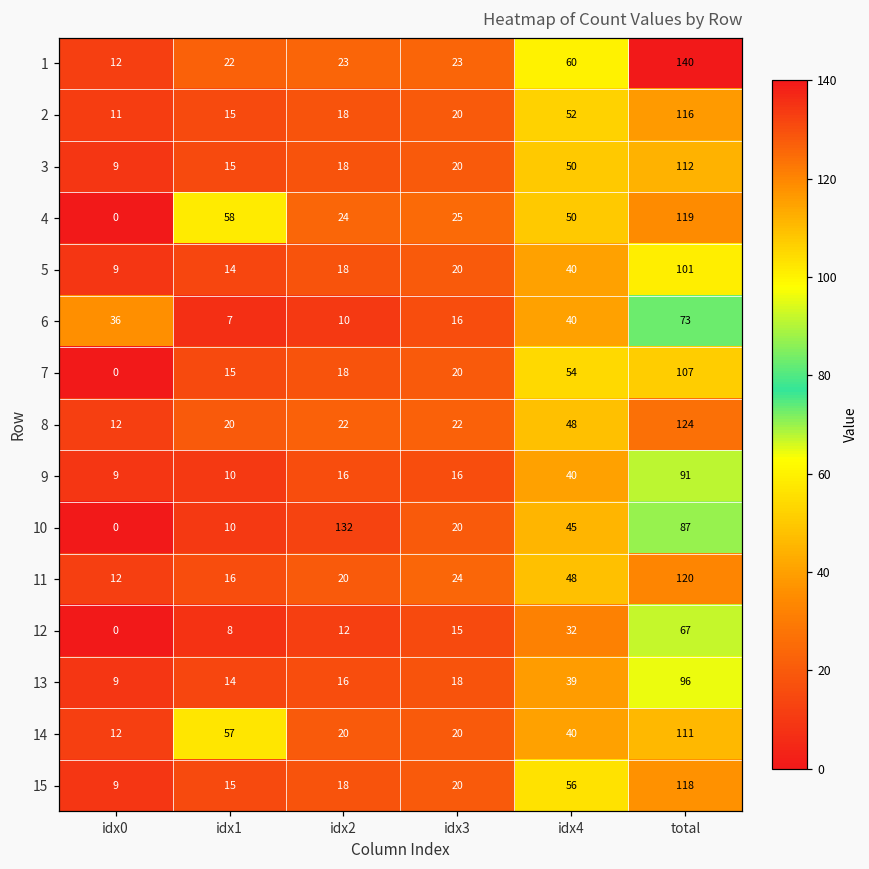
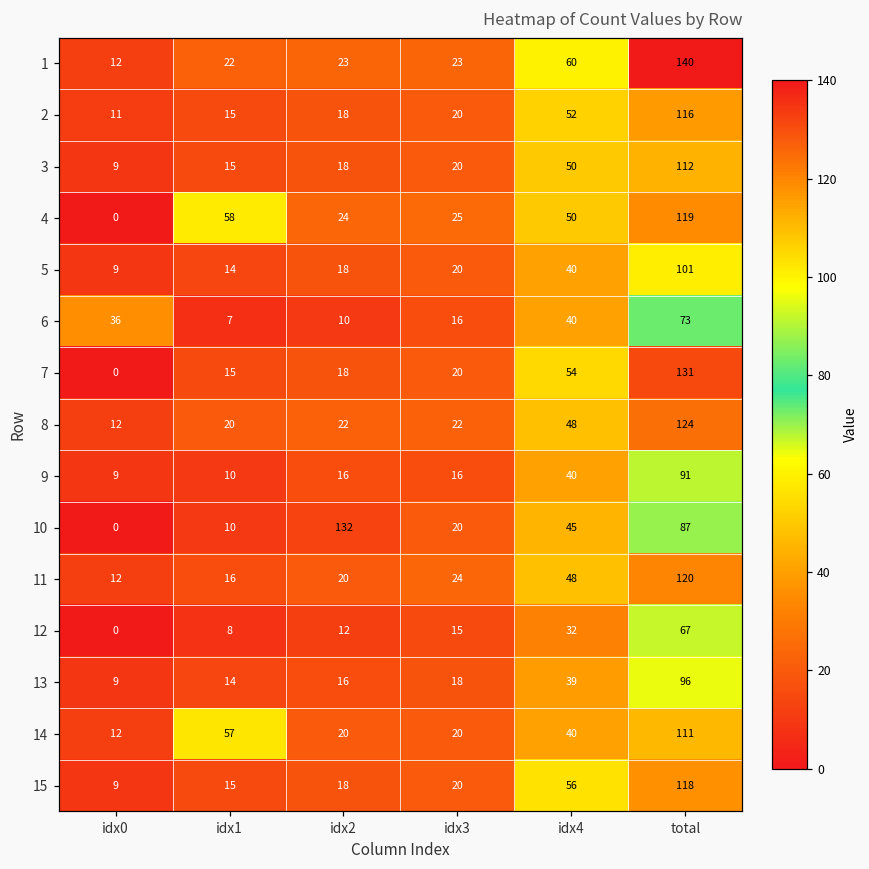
  {
    "1": {
      "idx0": 12,
      "idx1": 22,
      "idx2": 23,
      "idx3": 23,
      "idx4": 60,
      "total": 140
    },
    "2": {
      "idx0": 11,
      "idx1": 15,
      "idx2": 18,
      "idx3": 20,
      "idx4": 52,
      "total": 116
    },
    "3": {
      "idx0": 9,
      "idx1": 15,
      "idx2": 18,
      "idx3": 20,
      "idx4": 50,
      "total": 112
    },
    "4": {
      "idx0": 0,
      "idx1": 58,
      "idx2": 24,
      "idx3": 25,
      "idx4": 50,
      "total": 119
    },
    "5": {
      "idx0": 9,
      "idx1": 14,
      "idx2": 18,
      "idx3": 20,
      "idx4": 40,
      "total": 101
    },
    "6": {
      "idx0": 36,
      "idx1": 7,
      "idx2": 10,
      "idx3": 16,
      "idx4": 40,
      "total": 73
    },
    "7": {
      "idx0": 0,
      "idx1": 15,
      "idx2": 18,
      "idx3": 20,
      "idx4": 54,
-     "total": 107
+     "total": 131
    },
    "8": {
      "idx0": 12,
      "idx1": 20,
      "idx2": 22,
      "idx3": 22,
      "idx4": 48,
      "total": 124
    },
    "9": {
      "idx0": 9,
      "idx1": 10,
      "idx2": 16,
      "idx3": 16,
      "idx4": 40,
      "total": 91
    },
    "10": {
      "idx0": 0,
      "idx1": 10,
      "idx2": 132,
      "idx3": 20,
      "idx4": 45,
      "total": 87
    },
    "11": {
      "idx0": 12,
      "idx1": 16,
      "idx2": 20,
      "idx3": 24,
      "idx4": 48,
      "total": 120
    },
    "12": {
      "idx0": 0,
      "idx1": 8,
      "idx2": 12,
      "idx3": 15,
      "idx4": 32,
      "total": 67
    },
    "13": {
      "idx0": 9,
      "idx1": 14,
      "idx2": 16,
      "idx3": 18,
      "idx4": 39,
      "total": 96
    },
    "14": {
      "idx0": 12,
      "idx1": 57,
      "idx2": 20,
      "idx3": 20,
      "idx4": 40,
      "total": 111
    },
    "15": {
      "idx0": 9,
      "idx1": 15,
      "idx2": 18,
      "idx3": 20,
      "idx4": 56,
      "total": 118
    }
  }
